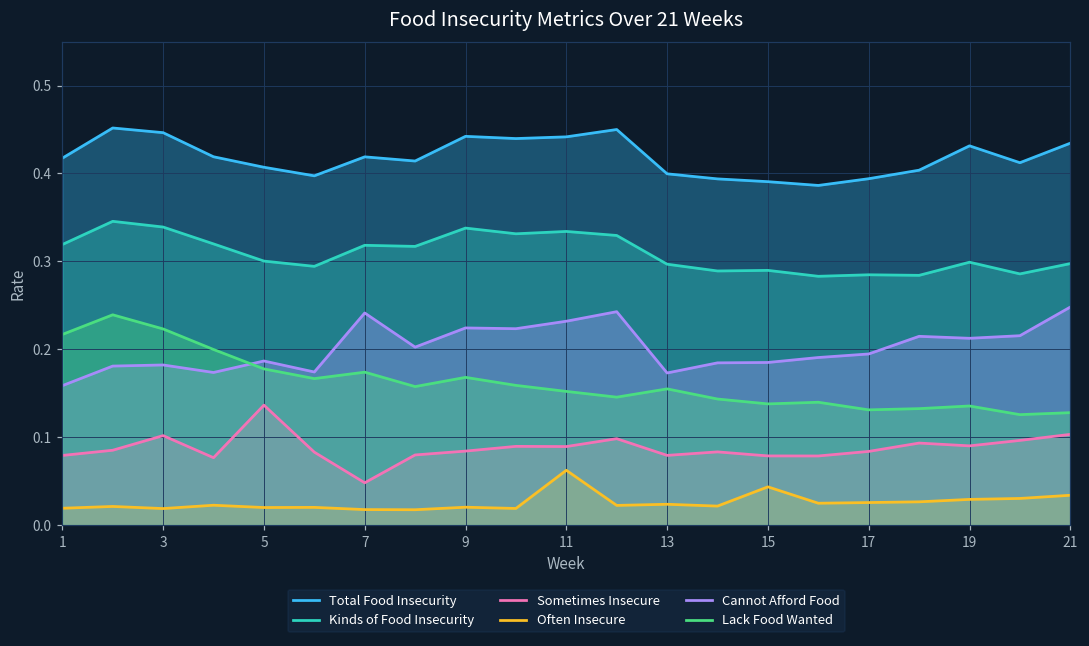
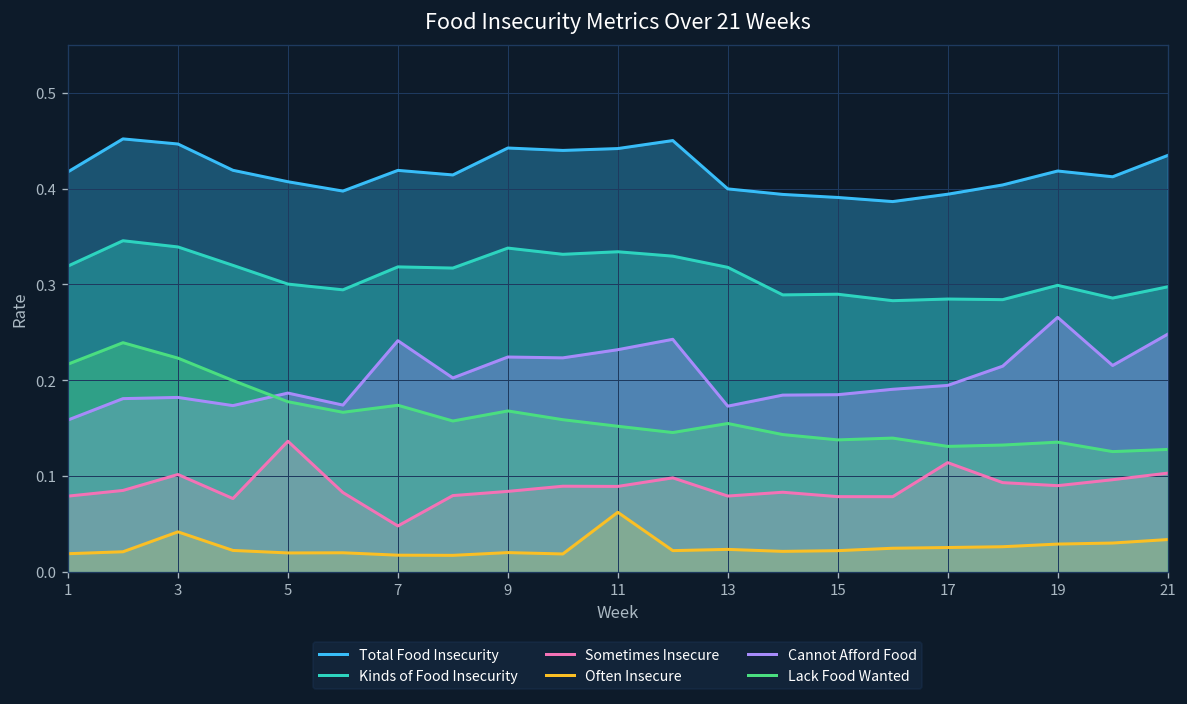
  {
    "Total Food Insecurity": {
      "1": 0.42,
      "3": 0.45,
      "5": 0.41,
      "7": 0.42,
      "9": 0.44,
      "11": 0.44,
      "13": 0.40,
      "15": 0.39,
      "17": 0.39,
-     "19": 0.43,
+     "19": 0.42,
      "21": 0.43
    },
    "Kinds of Food Insecurity": {
      "1": 0.32,
      "3": 0.34,
      "5": 0.30,
      "7": 0.32,
      "9": 0.34,
      "11": 0.33,
-     "13": 0.30,
+     "13": 0.32,
      "15": 0.29,
      "17": 0.28,
      "19": 0.30,
      "21": 0.30
    },
    "Sometimes Insecure": {
      "1": 0.08,
      "3": 0.10,
      "5": 0.14,
      "7": 0.05,
      "9": 0.08,
      "11": 0.09,
      "13": 0.08,
      "15": 0.08,
-     "17": 0.08,
+     "17": 0.11,
      "19": 0.09,
      "21": 0.10
    },
    "Often Insecure": {
      "1": 0.02,
-     "3": 0.02,
+     "3": 0.04,
      "5": 0.02,
      "7": 0.02,
      "9": 0.02,
      "11": 0.06,
      "13": 0.02,
-     "15": 0.04,
+     "15": 0.02,
      "17": 0.03,
      "19": 0.03,
      "21": 0.03
    },
    "Cannot Afford Food": {
      "1": 0.16,
      "3": 0.18,
      "5": 0.19,
      "7": 0.24,
      "9": 0.22,
      "11": 0.23,
      "13": 0.17,
      "15": 0.18,
      "17": 0.19,
-     "19": 0.21,
+     "19": 0.27,
      "21": 0.25
    },
    "Lack Food Wanted": {
      "1": 0.22,
      "3": 0.22,
      "5": 0.18,
      "7": 0.17,
      "9": 0.17,
      "11": 0.15,
      "13": 0.15,
      "15": 0.14,
      "17": 0.13,
      "19": 0.14,
      "21": 0.13
    }
  }
